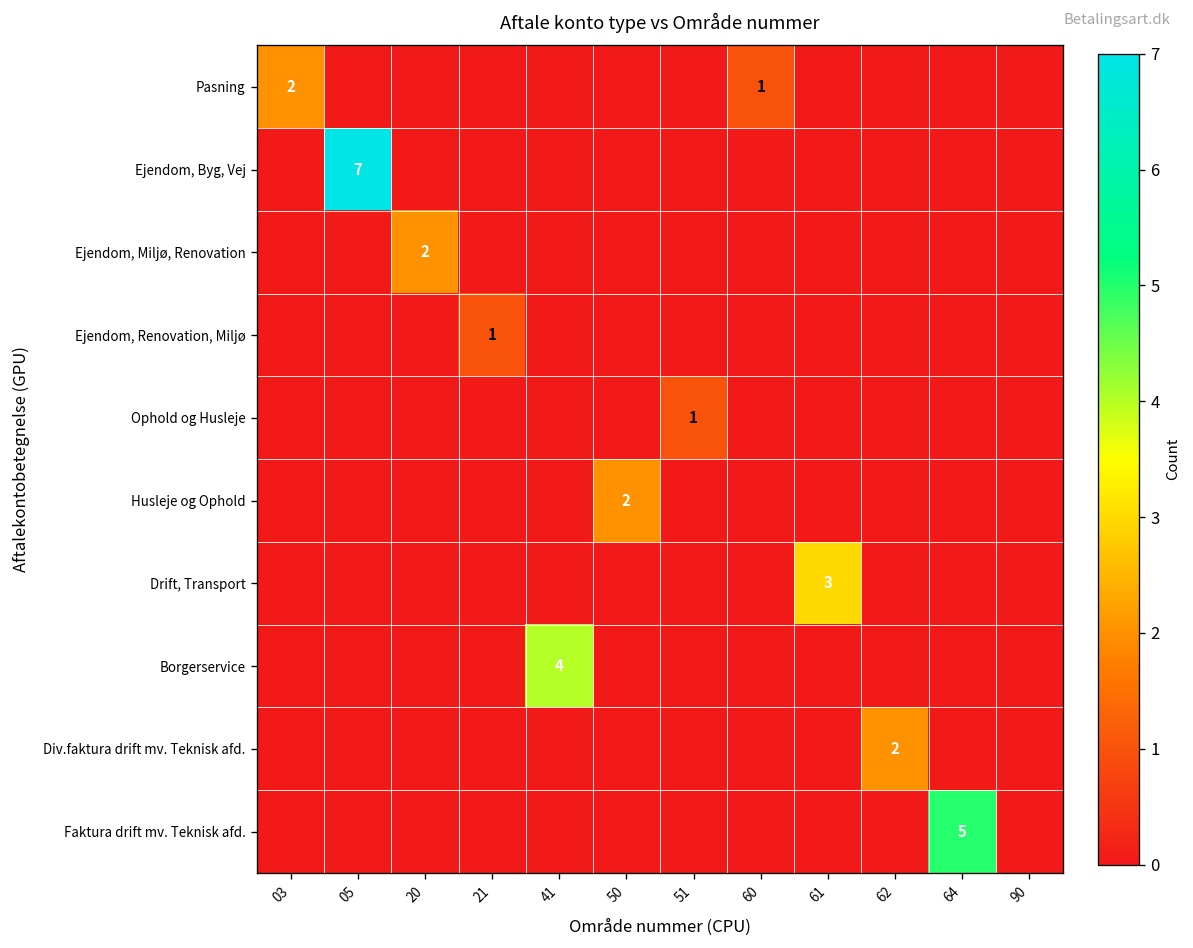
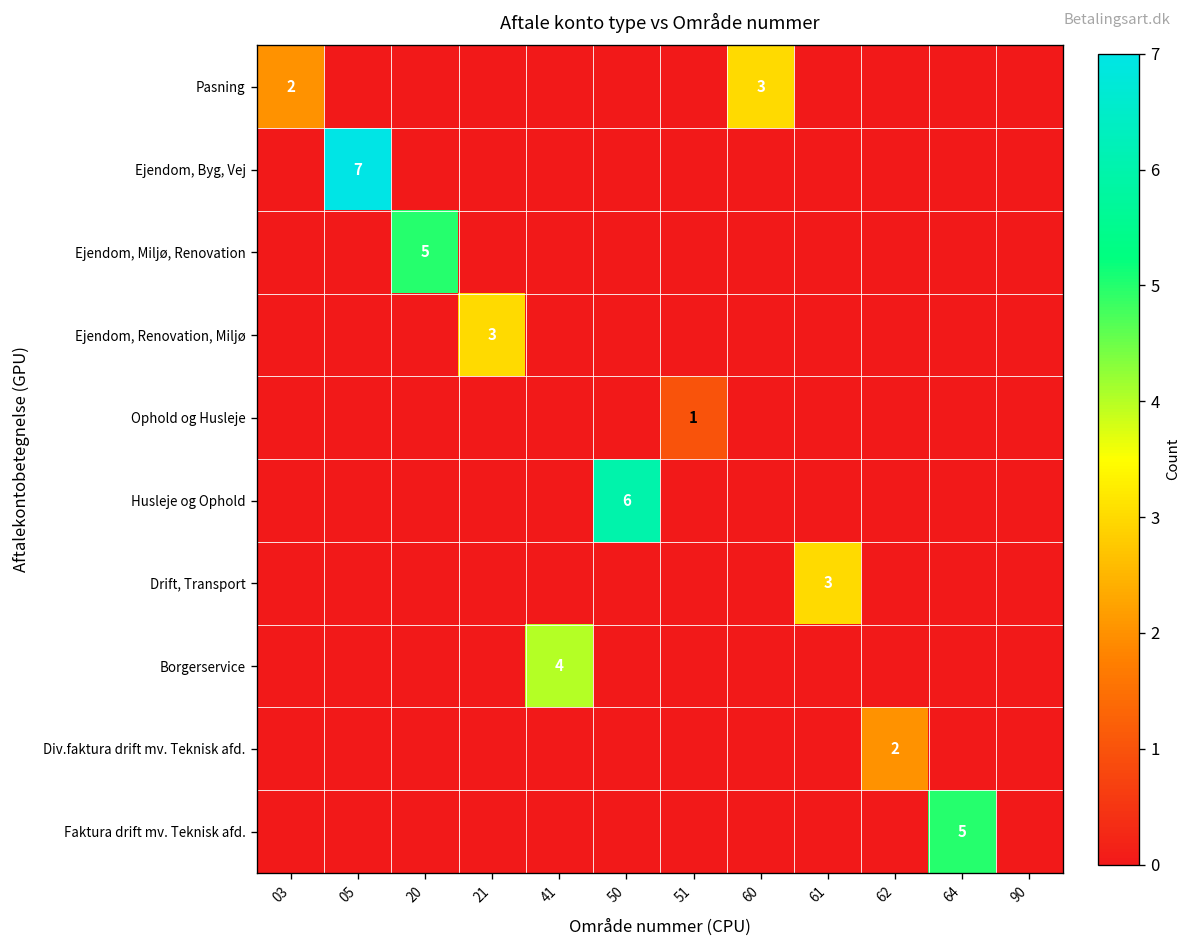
  {
    "Pasning": {
      "03": 2,
-     "60": 1
+     "60": 3
    },
    "Ejendom, Byg, Vej": {
      "05": 7
    },
    "Ejendom, Miljø, Renovation": {
-     "20": 2
+     "20": 5
    },
    "Ejendom, Renovation, Miljø": {
-     "21": 1
+     "21": 3
    },
    "Ophold og Husleje": {
      "51": 1
    },
    "Husleje og Ophold": {
-     "50": 2
+     "50": 6
    },
    "Drift, Transport": {
      "61": 3
    },
    "Borgerservice": {
      "41": 4
    },
    "Div.faktura drift mv. Teknisk afd.": {
      "62": 2
    },
    "Faktura drift mv. Teknisk afd.": {
      "64": 5
    }
  }
